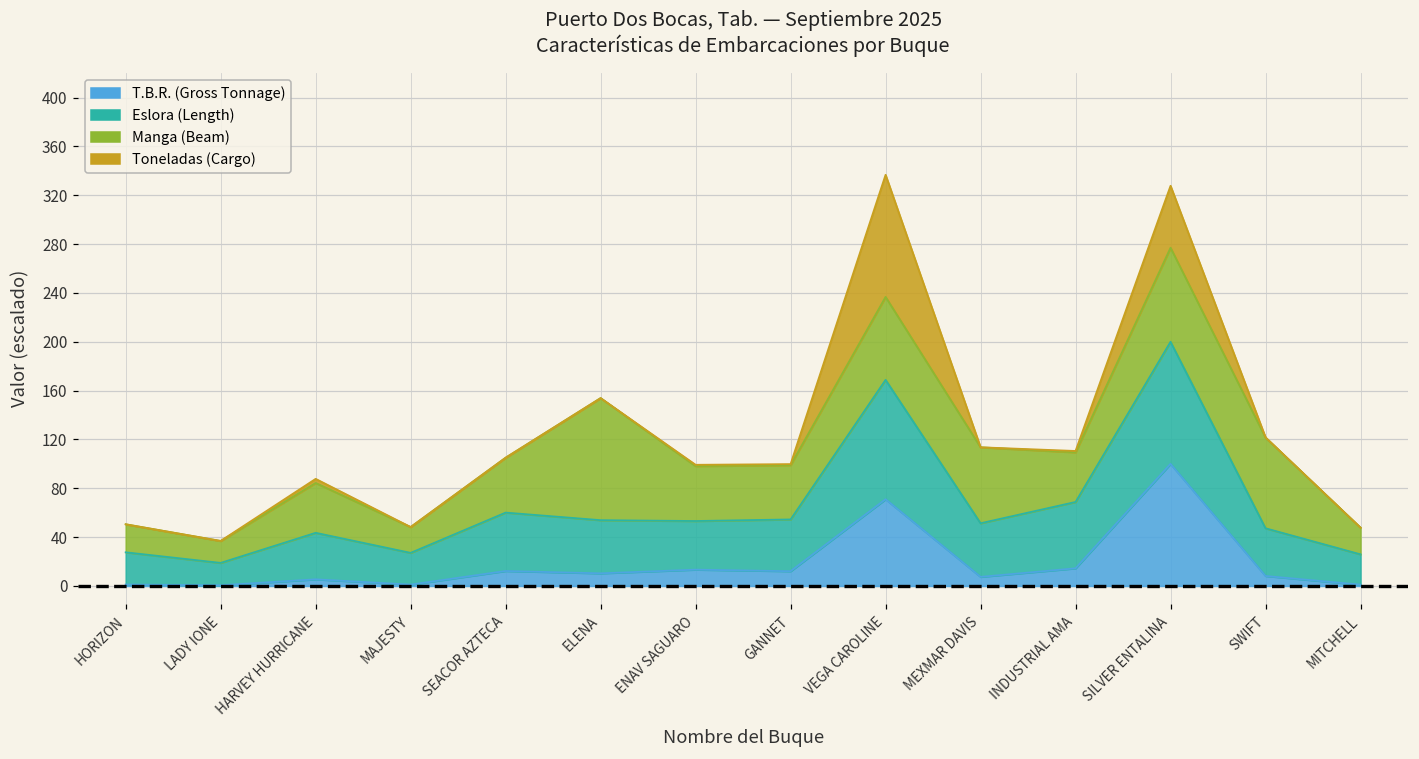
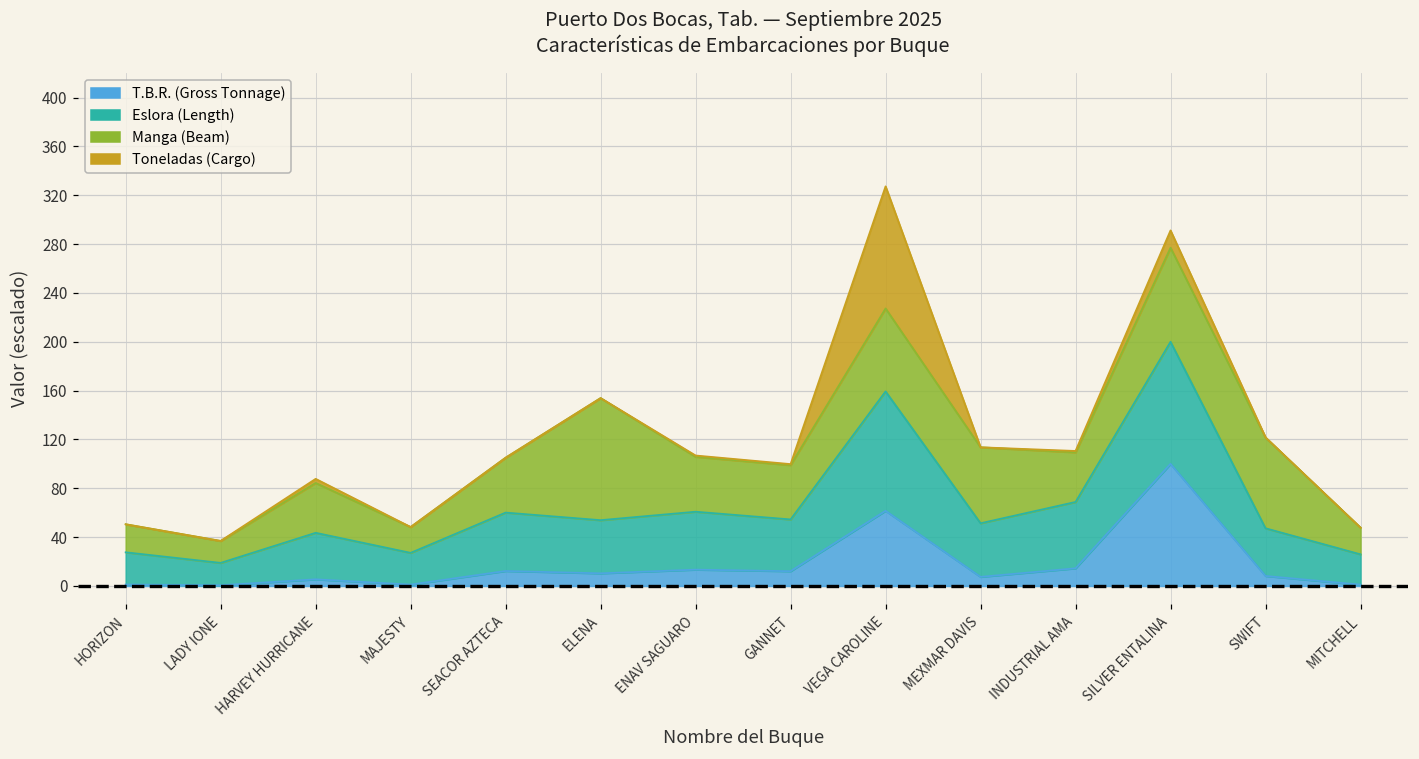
  {
    "T.B.R. (Gross Tonnage)": {
      "HORIZON": 1,
      "LADY IONE": 1,
      "HARVEY HURRICANE": 5,
      "MAJESTY": 1,
      "SEACOR AZTECA": 12,
      "ELENA": 10,
      "ENAV SAGUARO": 13,
      "GANNET": 12,
-     "VEGA CAROLINE": 71,
+     "VEGA CAROLINE": 62,
      "MEXMAR DAVIS": 7,
      "INDUSTRIAL AMA": 14,
      "SILVER ENTALINA": 100,
      "SWIFT": 8,
      "MITCHELL": 1
    },
    "Eslora (Length)": {
      "HORIZON": 26,
      "LADY IONE": 18,
      "HARVEY HURRICANE": 38,
      "MAJESTY": 26,
      "SEACOR AZTECA": 48,
      "ELENA": 44,
-     "ENAV SAGUARO": 40,
+     "ENAV SAGUARO": 47,
      "GANNET": 42,
      "VEGA CAROLINE": 98,
      "MEXMAR DAVIS": 44,
      "INDUSTRIAL AMA": 54,
      "SILVER ENTALINA": 100,
      "SWIFT": 39,
      "MITCHELL": 25
    },
    "Manga (Beam)": {
      "HARVEY HURRICANE": 41,
      "VEGA CAROLINE": 68,
      "SILVER ENTALINA": 77
    },
    "Toneladas (Cargo)": {
      "HARVEY HURRICANE": 3,
      "VEGA CAROLINE": 100,
-     "SILVER ENTALINA": 51
+     "SILVER ENTALINA": 14
    }
  }
